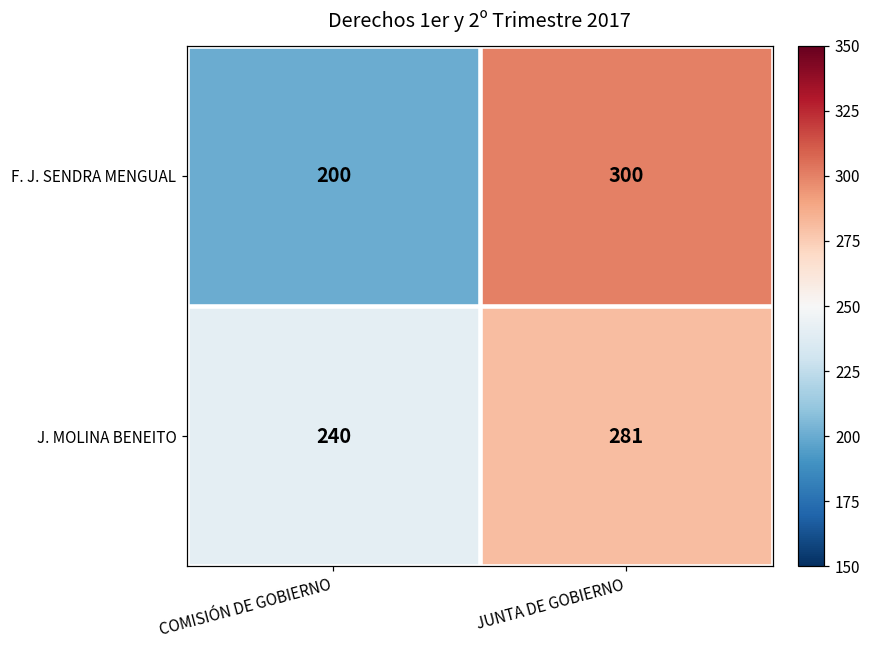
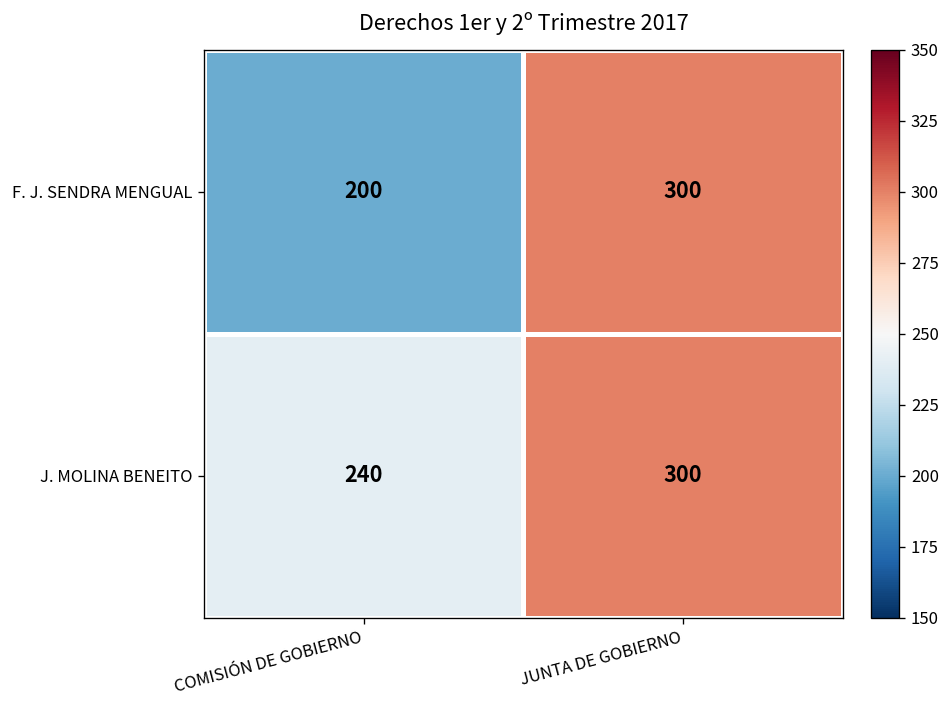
  {
    "F. J. SENDRA MENGUAL": {
      "COMISIÓN DE GOBIERNO": 200,
      "JUNTA DE GOBIERNO": 300
    },
    "J. MOLINA BENEITO": {
      "COMISIÓN DE GOBIERNO": 240,
-     "JUNTA DE GOBIERNO": 281
+     "JUNTA DE GOBIERNO": 300
    }
  }
